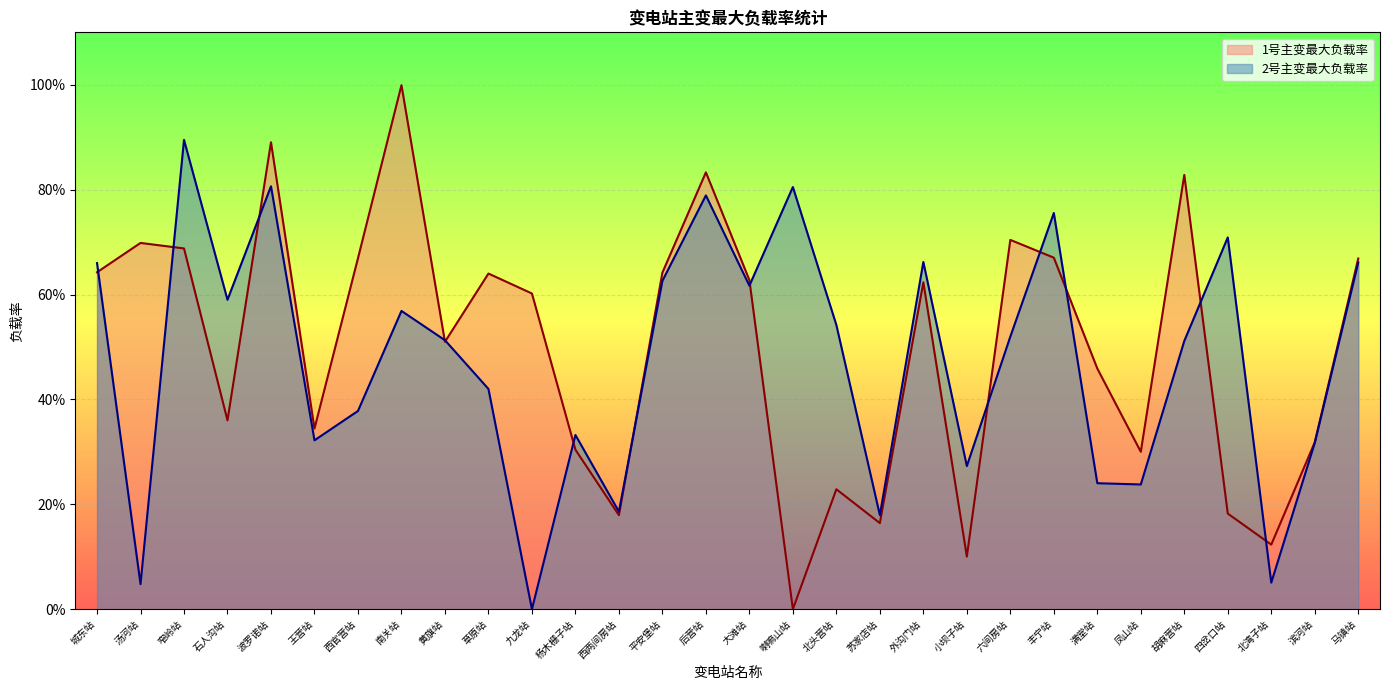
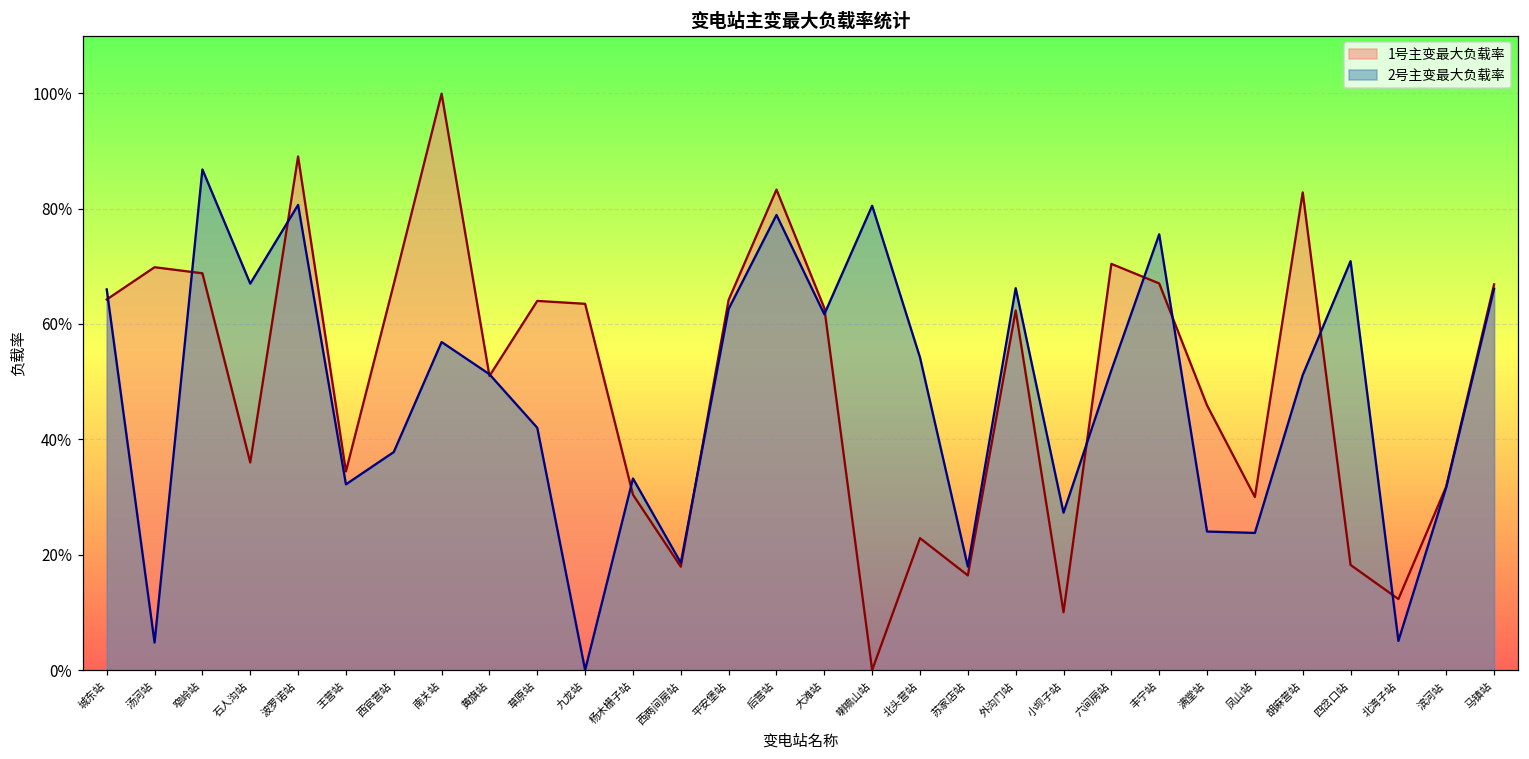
  {
    "1号主变最大负载率": {
      "城东站": "64%",
      "汤河站": "70%",
      "窄岭站": "69%",
      "石人沟站": "36%",
      "波罗诺站": "89%",
      "王营站": "34%",
      "西官营站": "67%",
      "南关站": "100%",
      "草原站": "64%",
-     "九龙站": "60%",
+     "九龙站": "64%",
      "杨木栅子站": "30%",
      "西两间房站": "18%",
      "平安堡站": "64%",
      "后营站": "83%",
      "大滩站": "63%",
      "喇嘛山站": "0%",
      "北头营站": "23%",
      "苏家店站": "16%",
      "外沟门站": "62%",
      "小坝子站": "10%",
      "六间房站": "70%",
      "丰宁站": "67%",
      "满堂站": "46%",
      "凤山站": "30%",
      "胡麻营站": "83%",
      "四岔口站": "18%",
      "北湾子站": "12%",
      "马镇站": "67%"
    },
    "2号主变最大负载率": {
      "城东站": "66%",
      "汤河站": "5%",
-     "窄岭站": "90%",
-     "石人沟站": "59%",
+     "窄岭站": "87%",
+     "石人沟站": "67%",
      "波罗诺站": "81%",
      "王营站": "32%",
      "西官营站": "38%",
      "南关站": "57%",
      "草原站": "42%",
      "九龙站": "0%",
      "杨木栅子站": "33%",
      "西两间房站": "19%",
      "平安堡站": "63%",
      "后营站": "79%",
      "大滩站": "62%",
      "喇嘛山站": "81%",
      "北头营站": "54%",
      "苏家店站": "18%",
      "外沟门站": "66%",
      "小坝子站": "27%",
      "六间房站": "52%",
      "丰宁站": "76%",
      "满堂站": "24%",
      "凤山站": "24%",
      "胡麻营站": "51%",
      "四岔口站": "71%",
      "北湾子站": "5%",
      "马镇站": "66%"
    }
  }
